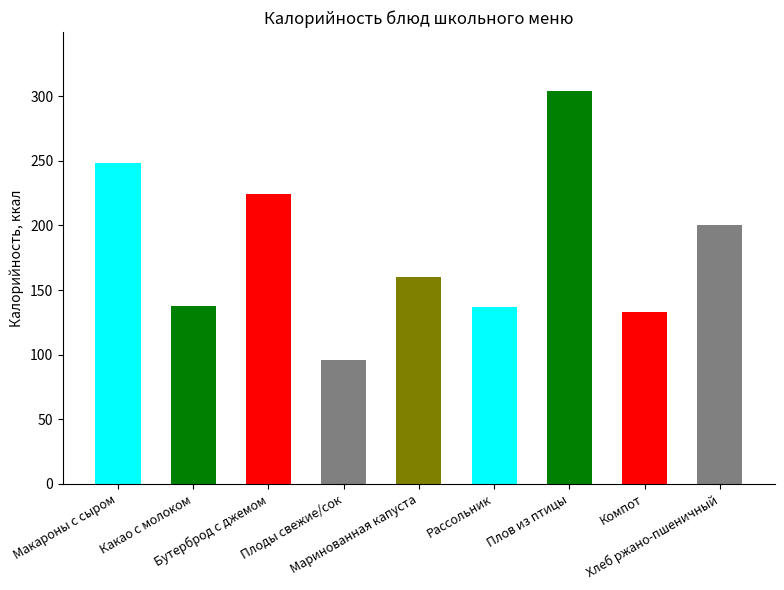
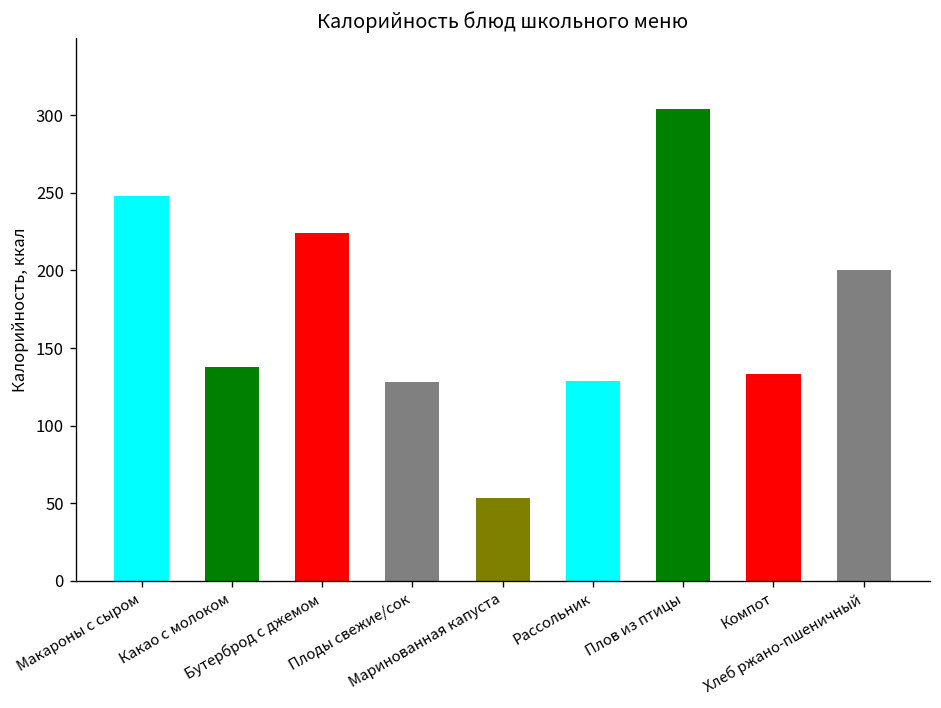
  {
    "Макароны с сыром": 248,
    "Какао с молоком": 138,
    "Бутерброд с джемом": 224,
-   "Плоды свежие/сок": 96,
-   "Маринованная капуста": 160,
-   "Рассольник": 137,
+   "Плоды свежие/сок": 128,
+   "Маринованная капуста": 53,
+   "Рассольник": 129,
    "Плов из птицы": 304,
    "Компот": 133,
    "Хлеб ржано-пшеничный": 200
  }
